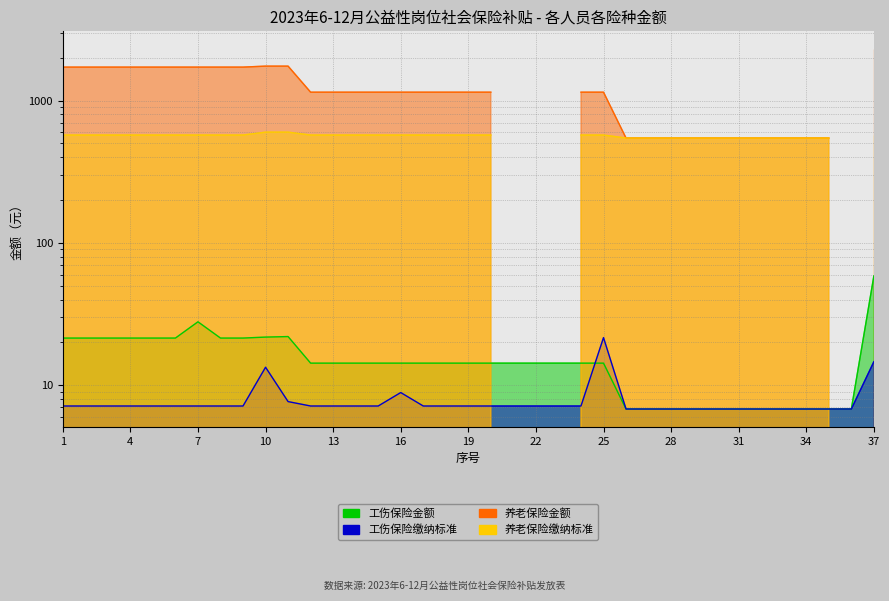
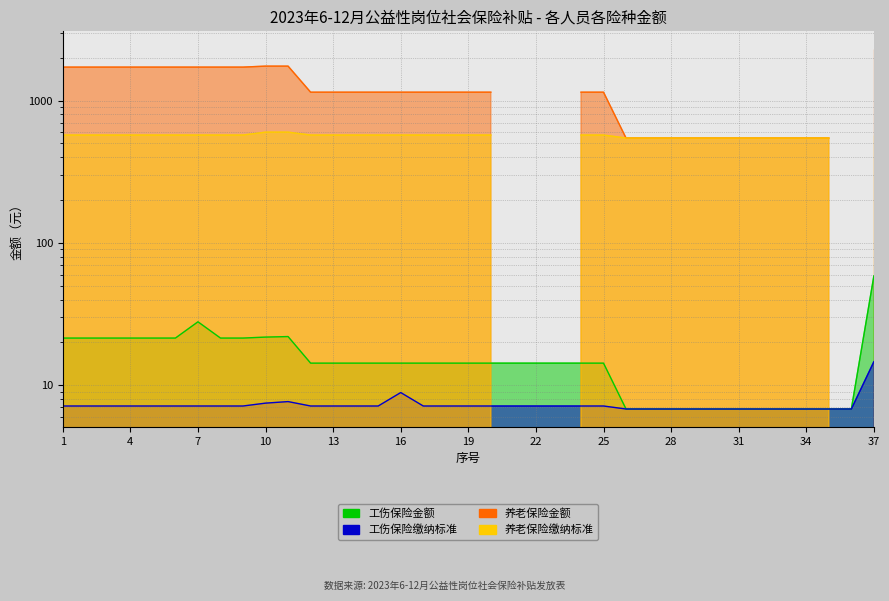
  {
    "工伤保险金额": {
      "1": 21,
      "4": 21,
      "7": 28,
      "10": 22,
      "13": 14,
      "16": 14,
      "19": 14,
      "22": 14,
      "25": 14,
      "37": 59
    },
    "工伤保险缴纳标准": {
      "1": 7,
      "4": 7,
      "7": 7,
-     "10": 13,
+     "10": 8,
      "13": 7,
      "16": 9,
      "19": 7,
      "22": 7,
-     "25": 22,
+     "25": 7,
      "37": 15
    }
  }
